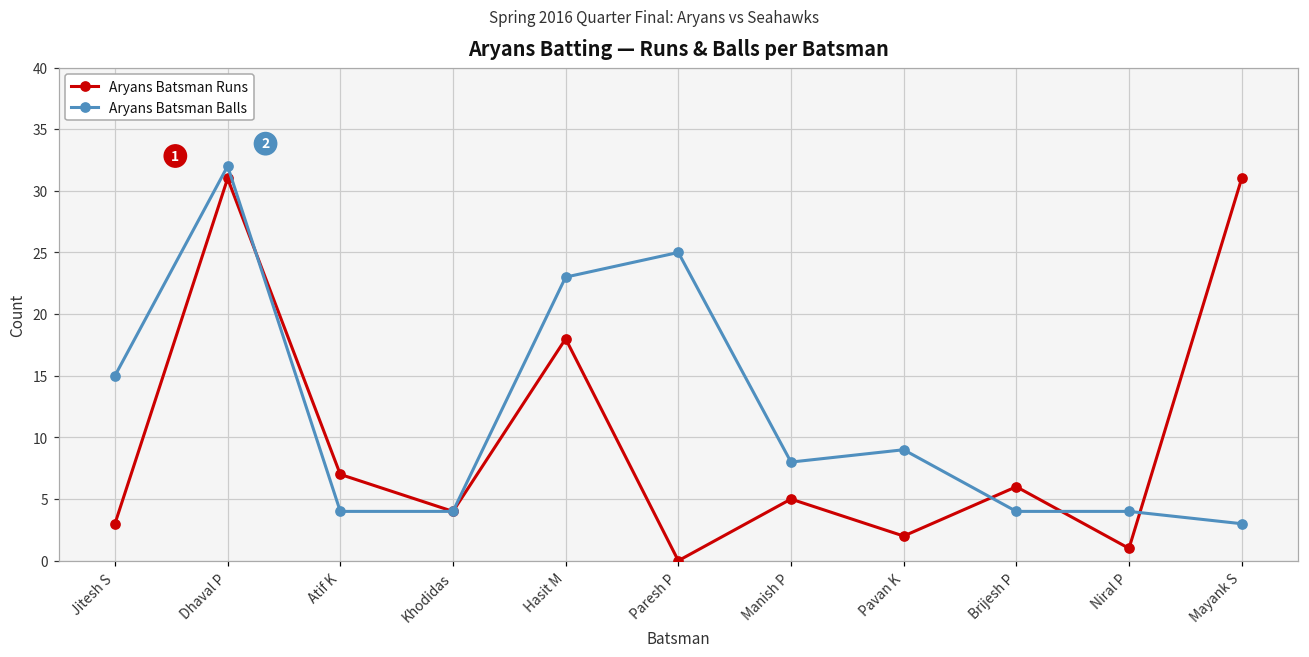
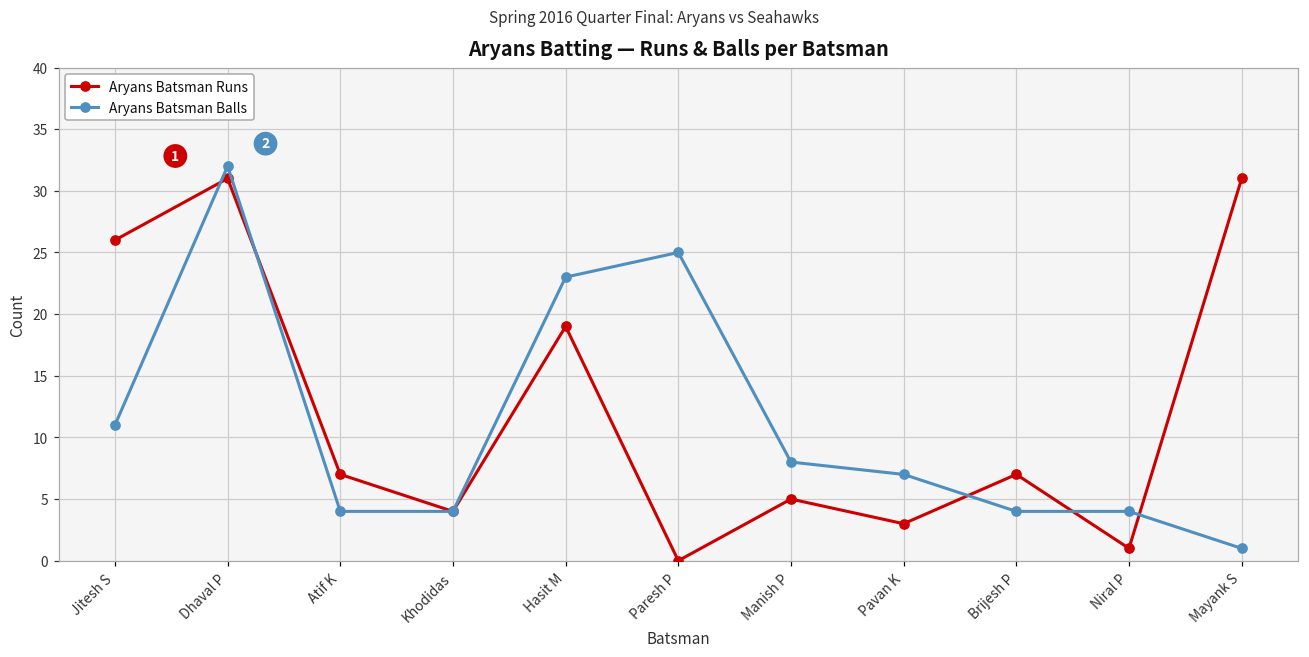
  {
    "Aryans Batsman Runs": {
-     "Jitesh S": 3,
+     "Jitesh S": 26,
      "Dhaval P": 31,
      "Atif K": 7,
-     "Hasit M": 18,
+     "Hasit M": 19,
      "Paresh P": 0,
      "Manish P": 5,
-     "Pavan K": 2,
-     "Brijesh P": 6,
+     "Pavan K": 3,
+     "Brijesh P": 7,
      "Niral P": 1,
      "Mayank S": 31
    },
    "Aryans Batsman Balls": {
-     "Jitesh S": 15,
+     "Jitesh S": 11,
      "Dhaval P": 32,
      "Atif K": 4,
      "Hasit M": 23,
      "Paresh P": 25,
      "Manish P": 8,
-     "Pavan K": 9,
+     "Pavan K": 7,
      "Brijesh P": 4,
      "Niral P": 4,
-     "Mayank S": 3
+     "Mayank S": 1
    }
  }
